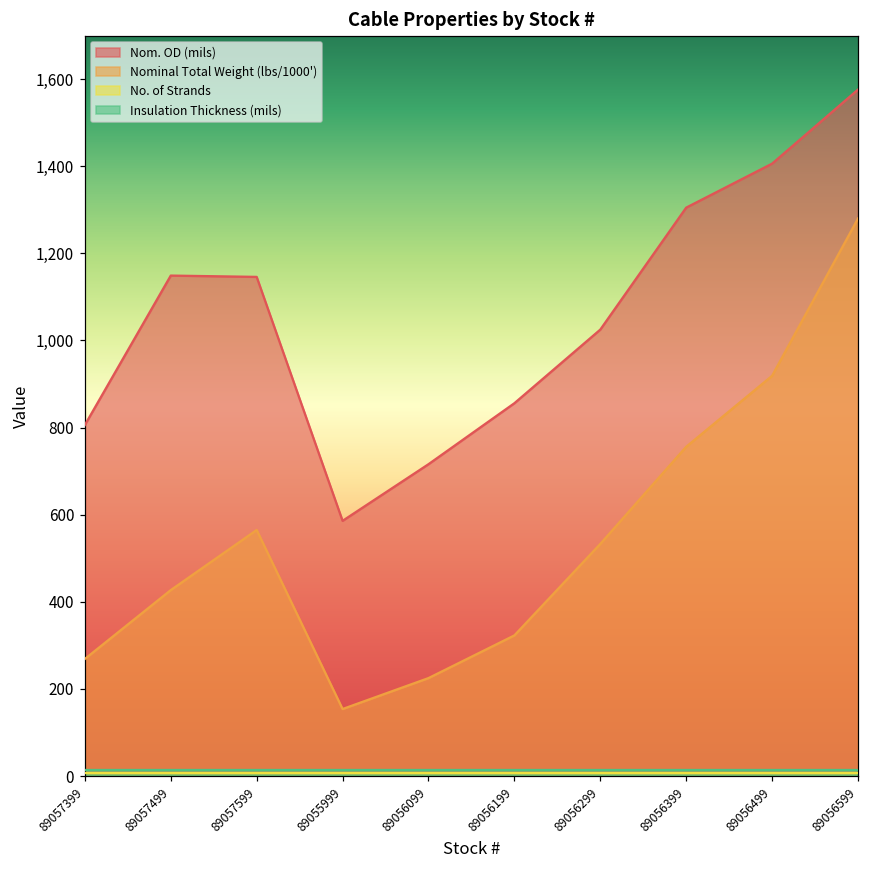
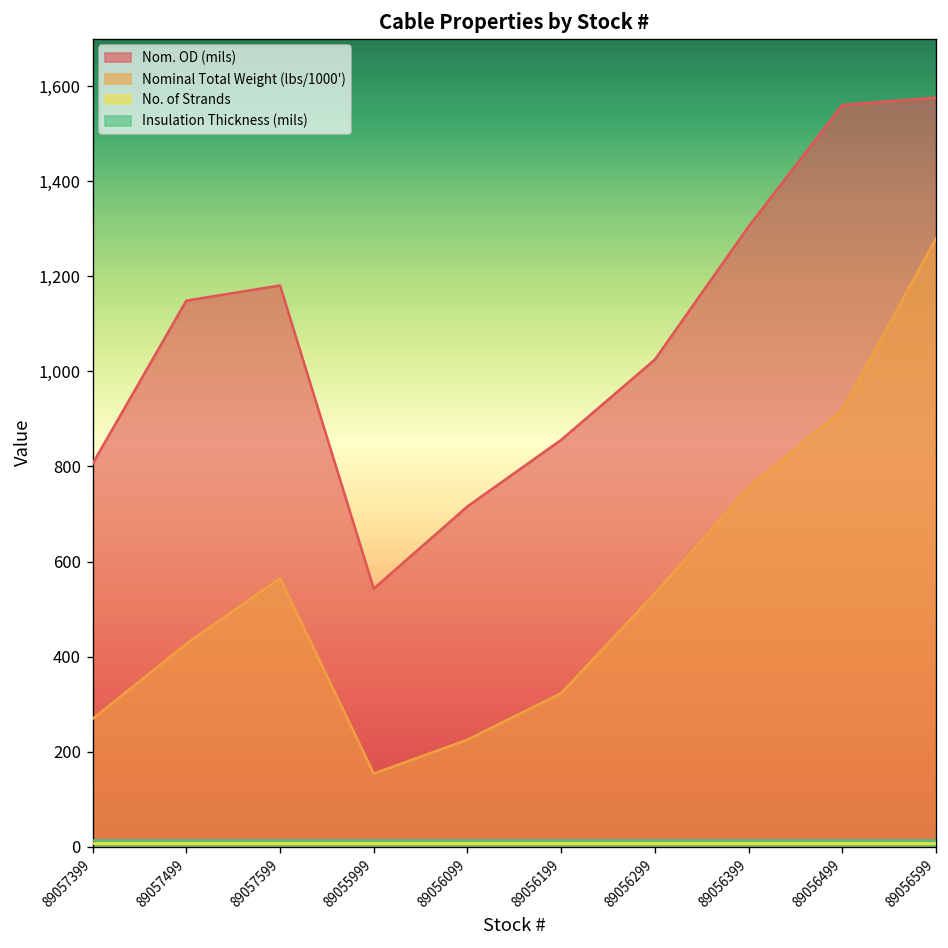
  {
    "Nom. OD (mils)": {
      "89057399": "810",
      "89057499": "1,150",
-     "89057599": "1,150",
-     "89055999": "590",
+     "89057599": "1,180",
+     "89055999": "540",
      "89056099": "720",
      "89056199": "860",
      "89056299": "1,030",
      "89056399": "1,310",
-     "89056499": "1,410",
+     "89056499": "1,560",
      "89056599": "1,580"
    },
    "Insulation Thickness (mils)": {
      "89057399": "20",
      "89057499": "20",
      "89057599": "20",
      "89055999": "20",
      "89056099": "20",
      "89056199": "20",
      "89056299": "20",
      "89056399": "20",
      "89056499": "20",
      "89056599": "20"
    }
  }
